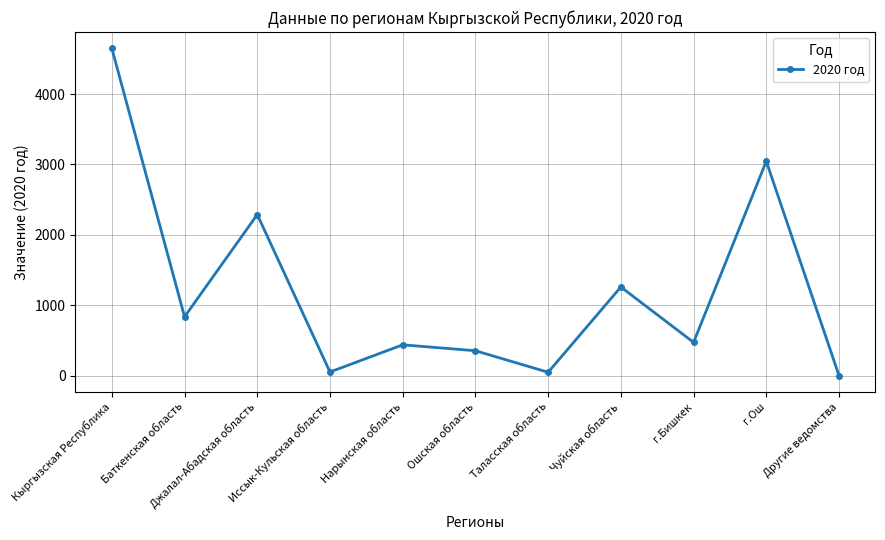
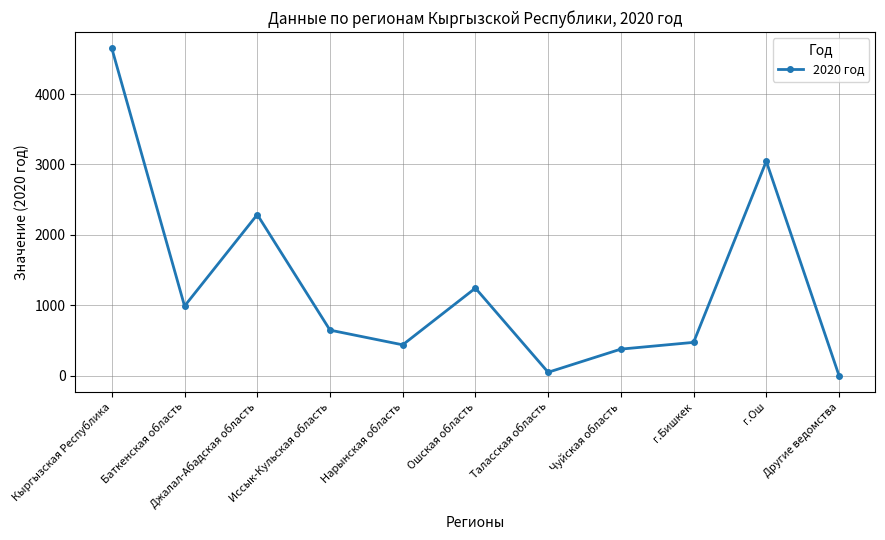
  {
    "Кыргызская Республика": 4700,
-   "Баткенская область": 800,
+   "Баткенская область": 1000,
    "Джалал-Абадская область": 2300,
-   "Иссык-Кульская область": 100,
+   "Иссык-Кульская область": 600,
    "Нарынская область": 400,
-   "Ошская область": 400,
+   "Ошская область": 1200,
    "Таласская область": 0,
-   "Чуйская область": 1300,
+   "Чуйская область": 400,
    "г.Бишкек": 500,
    "г.Ош": 3000,
    "Другие ведомства": 0
  }
